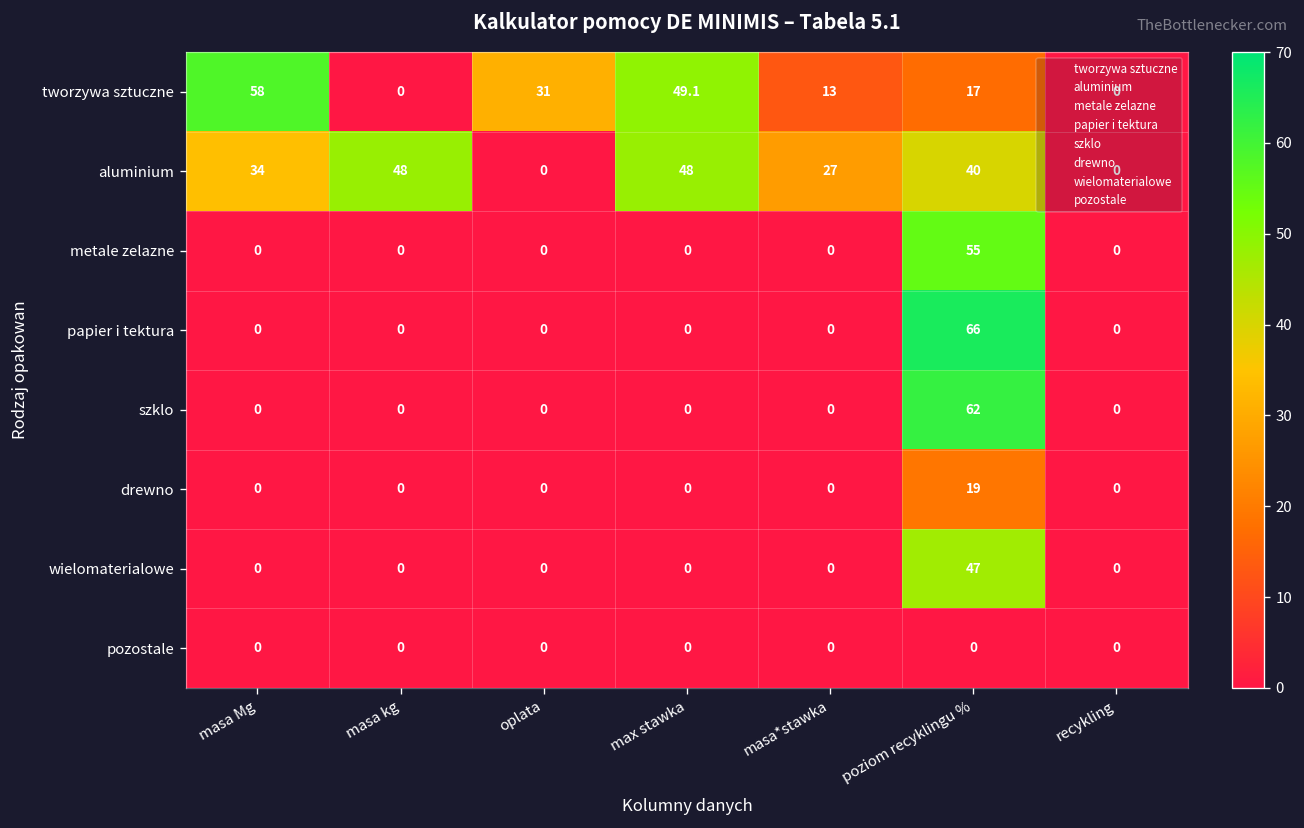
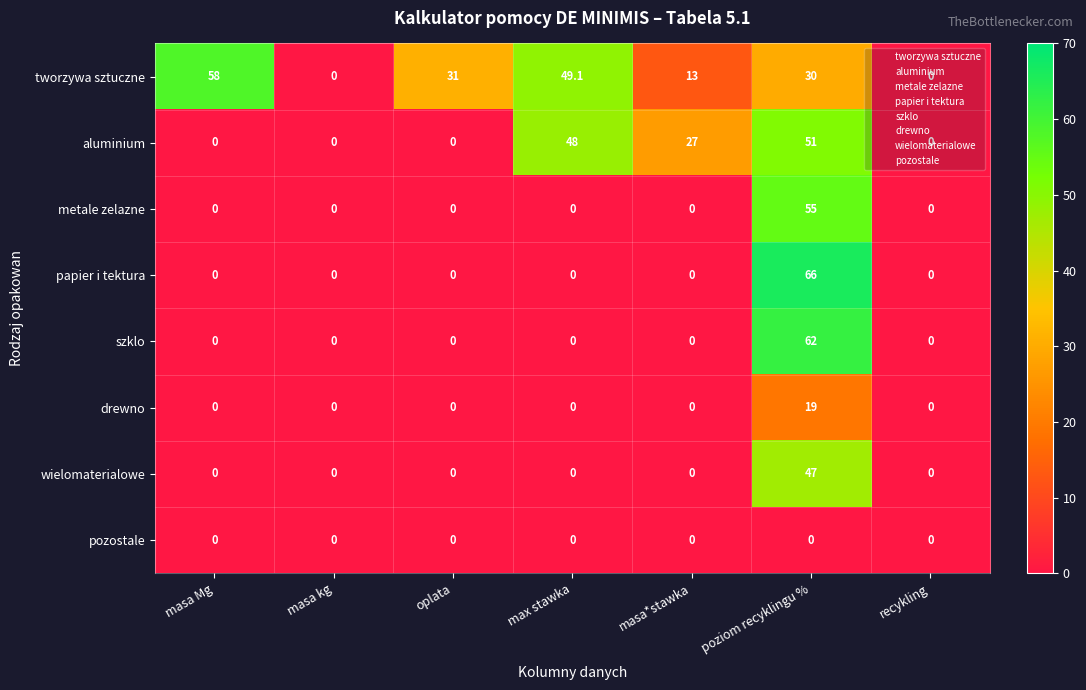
  {
    "tworzywa sztuczne": {
      "masa Mg": 58,
      "masa kg": 0,
      "oplata": 31,
      "max stawka": 49.1,
      "masa*stawka": 13,
-     "poziom recyklingu %": 17
+     "poziom recyklingu %": 30
    },
    "aluminium": {
-     "masa Mg": 34,
-     "masa kg": 48,
+     "masa Mg": 0,
+     "masa kg": 0,
      "oplata": 0,
      "max stawka": 48,
      "masa*stawka": 27,
-     "poziom recyklingu %": 40
+     "poziom recyklingu %": 51
    },
    "metale zelazne": {
      "masa Mg": 0,
      "masa kg": 0,
      "oplata": 0,
      "max stawka": 0,
      "masa*stawka": 0,
      "poziom recyklingu %": 55,
      "recykling": 0
    },
    "papier i tektura": {
      "masa Mg": 0,
      "masa kg": 0,
      "oplata": 0,
      "max stawka": 0,
      "masa*stawka": 0,
      "poziom recyklingu %": 66,
      "recykling": 0
    },
    "szklo": {
      "masa Mg": 0,
      "masa kg": 0,
      "oplata": 0,
      "max stawka": 0,
      "masa*stawka": 0,
      "poziom recyklingu %": 62,
      "recykling": 0
    },
    "drewno": {
      "masa Mg": 0,
      "masa kg": 0,
      "oplata": 0,
      "max stawka": 0,
      "masa*stawka": 0,
      "poziom recyklingu %": 19,
      "recykling": 0
    },
    "wielomaterialowe": {
      "masa Mg": 0,
      "masa kg": 0,
      "oplata": 0,
      "max stawka": 0,
      "masa*stawka": 0,
      "poziom recyklingu %": 47,
      "recykling": 0
    },
    "pozostale": {
      "masa Mg": 0,
      "masa kg": 0,
      "oplata": 0,
      "max stawka": 0,
      "masa*stawka": 0,
      "poziom recyklingu %": 0,
      "recykling": 0
    }
  }
